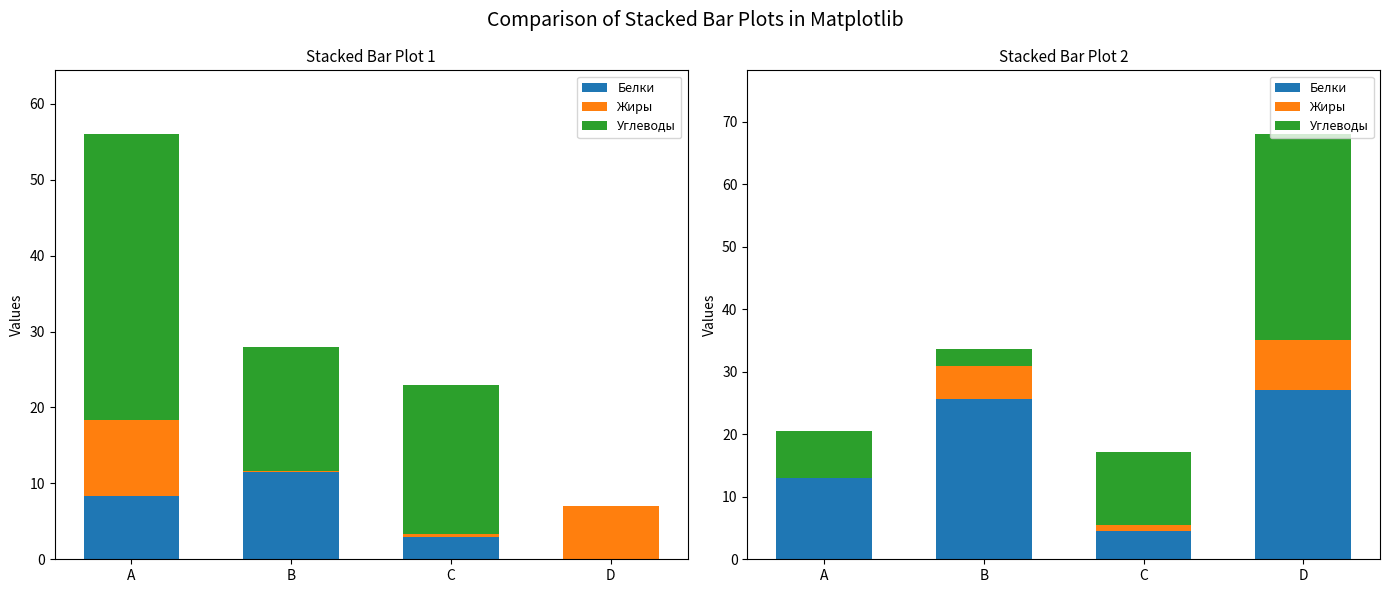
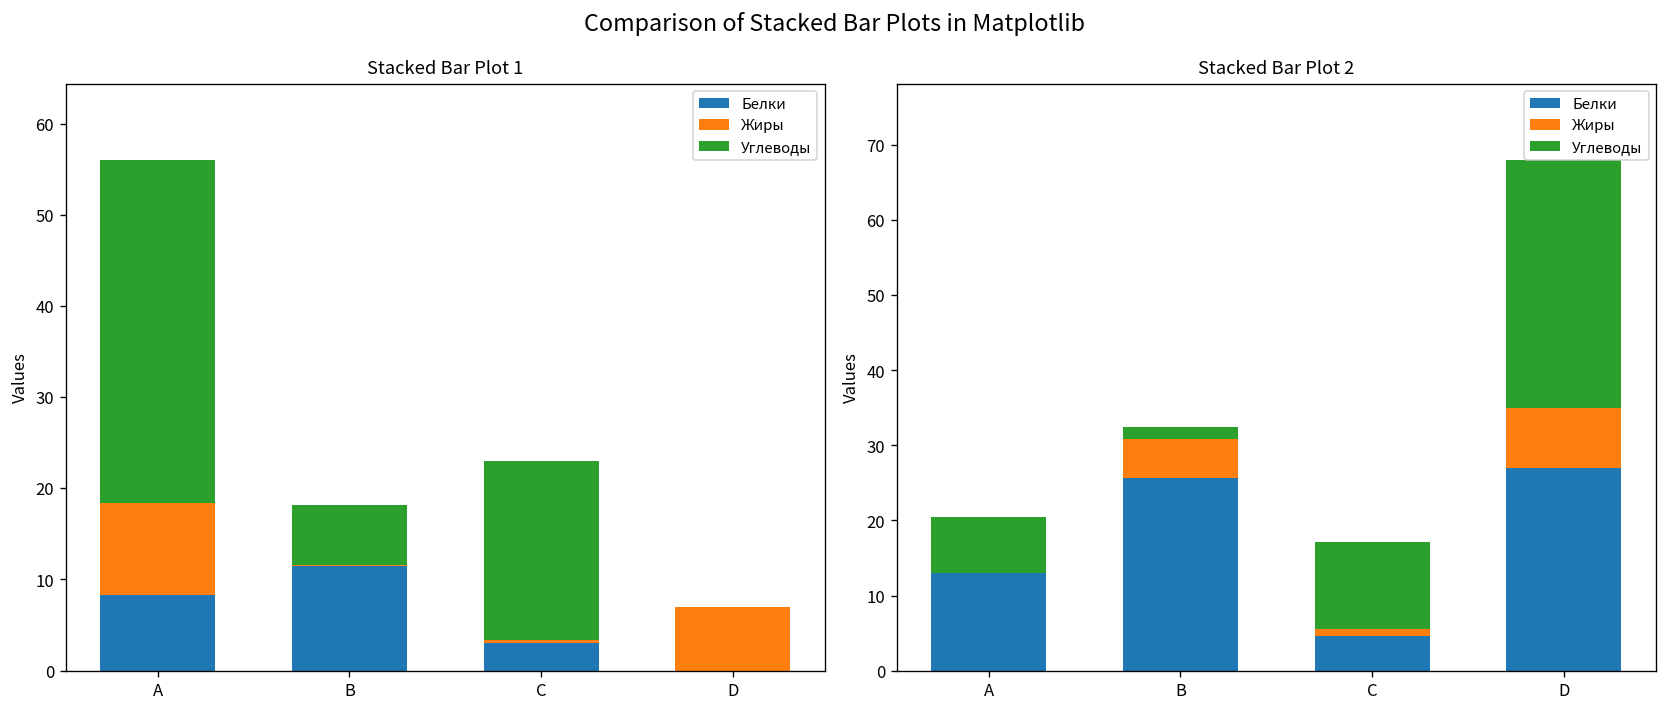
  {
    "Stacked Bar Plot 1": {
      "Белки": {
        "A": 8,
        "B": 12,
        "C": 3,
        "D": 0
      },
      "Жиры": {
        "A": 10,
        "D": 7
      },
      "Углеводы": {
        "A": 38,
-       "B": 16,
+       "B": 7,
        "C": 20,
        "D": 0
      }
    },
    "Stacked Bar Plot 2": {
      "Белки": {
        "A": 13,
        "B": 26,
        "C": 5,
        "D": 27
      },
      "Жиры": {
        "A": 0,
        "B": 5,
        "C": 1,
        "D": 8
      },
      "Углеводы": {
        "A": 8,
-       "B": 3,
+       "B": 2,
        "C": 12
      }
    }
  }
